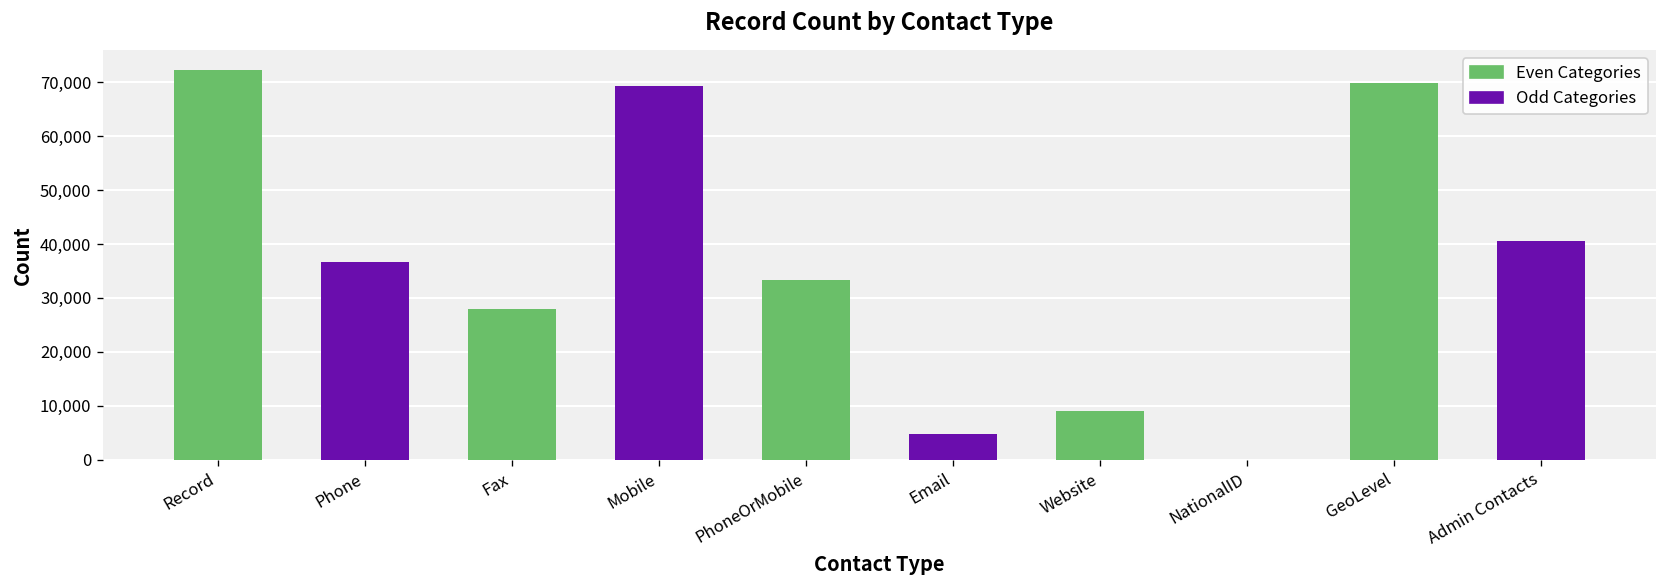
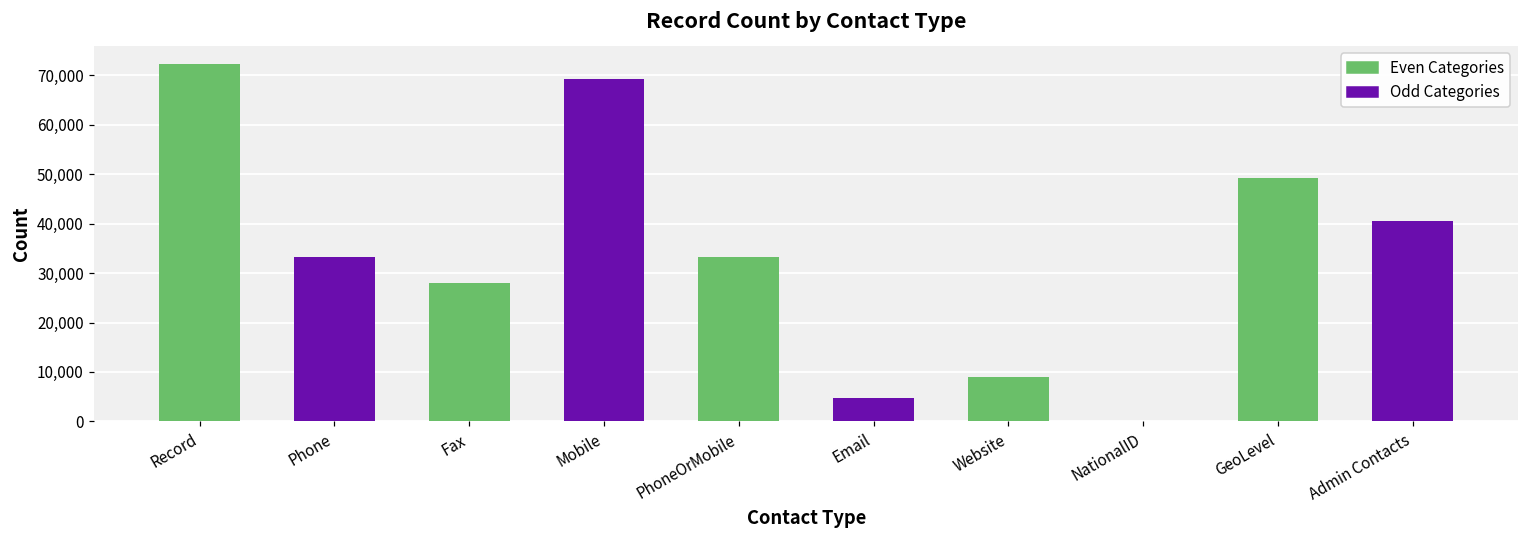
  {
    "Record": "72,000",
-   "Phone": "37,000",
+   "Phone": "33,000",
    "Fax": "28,000",
    "Mobile": "69,000",
    "PhoneOrMobile": "33,000",
    "Email": "5,000",
    "Website": "9,000",
    "NationalID": "0",
-   "GeoLevel": "70,000",
+   "GeoLevel": "49,000",
    "Admin Contacts": "41,000"
  }
